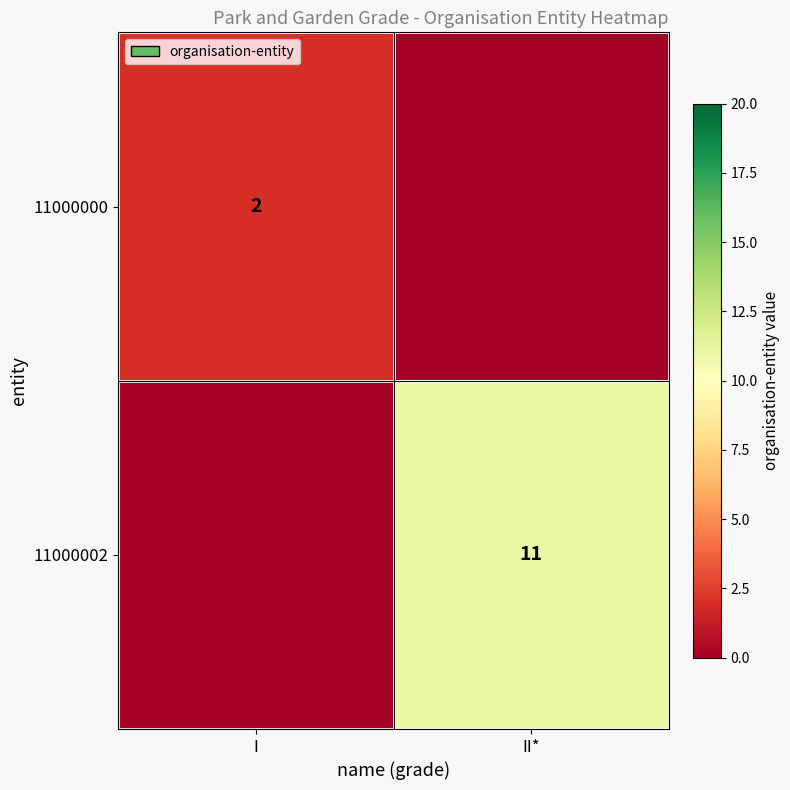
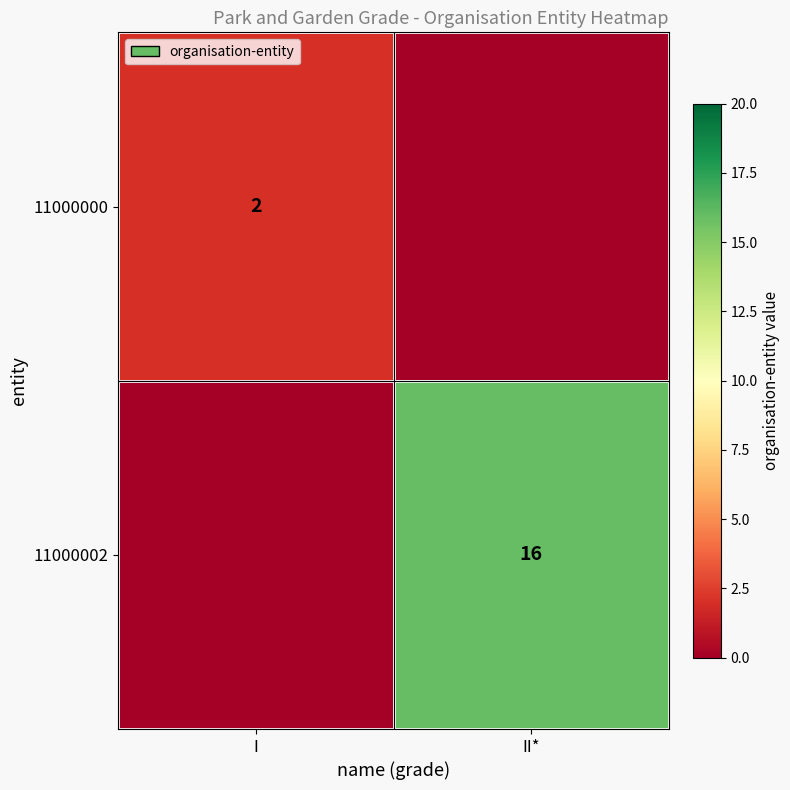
  {
    "11000000": {
      "I": 2
    },
    "11000002": {
-     "II*": 11
+     "II*": 16
    }
  }
